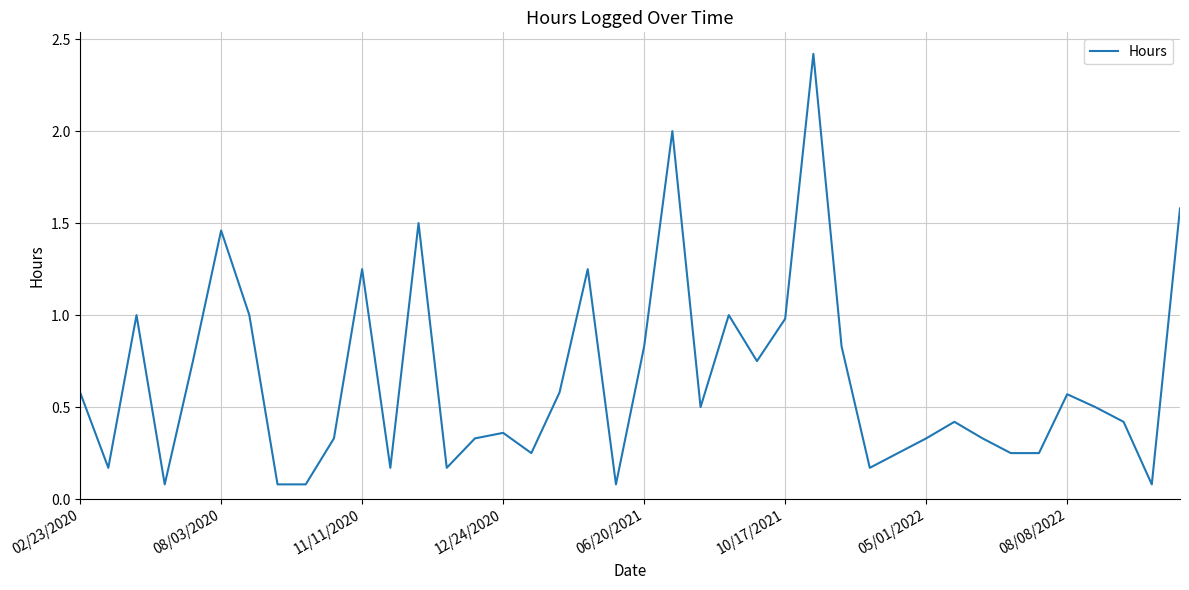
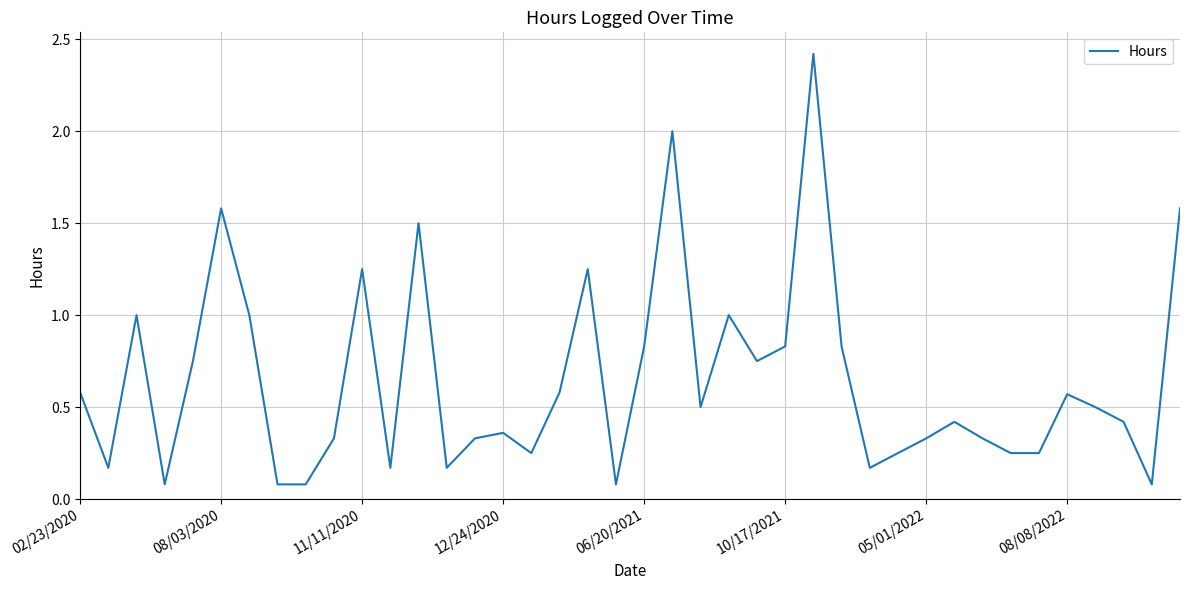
  {
    "02/23/2020": 0.58,
-   "08/03/2020": 1.46,
+   "08/03/2020": 1.58,
    "11/11/2020": 1.25,
    "12/24/2020": 0.36,
    "06/20/2021": 0.83,
-   "10/17/2021": 0.98,
+   "10/17/2021": 0.83,
    "08/08/2022": 0.57
  }
